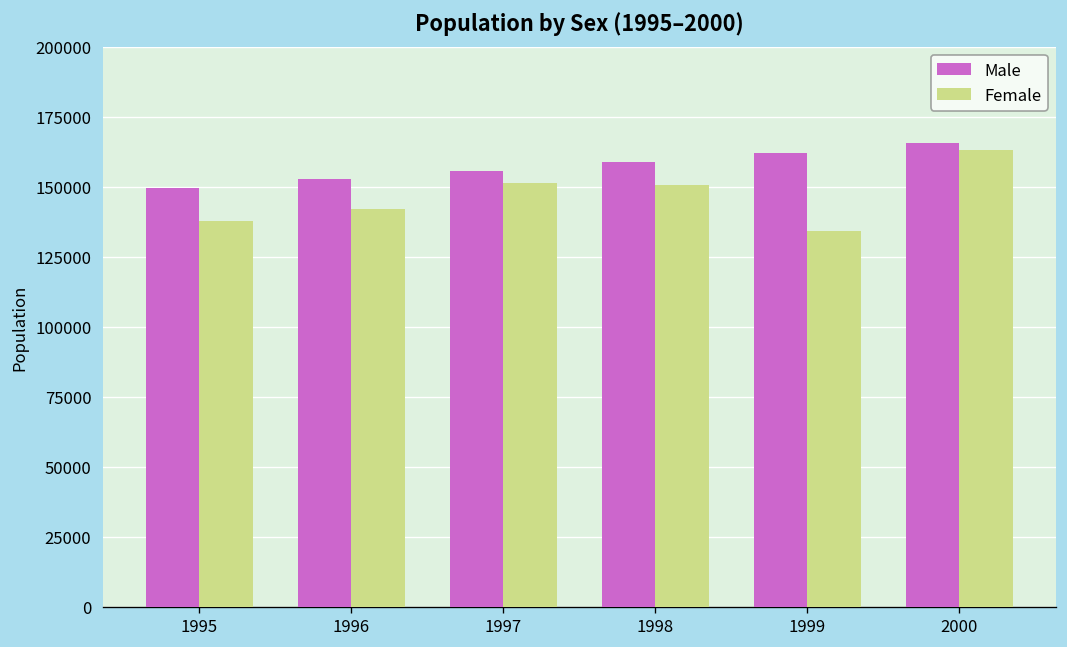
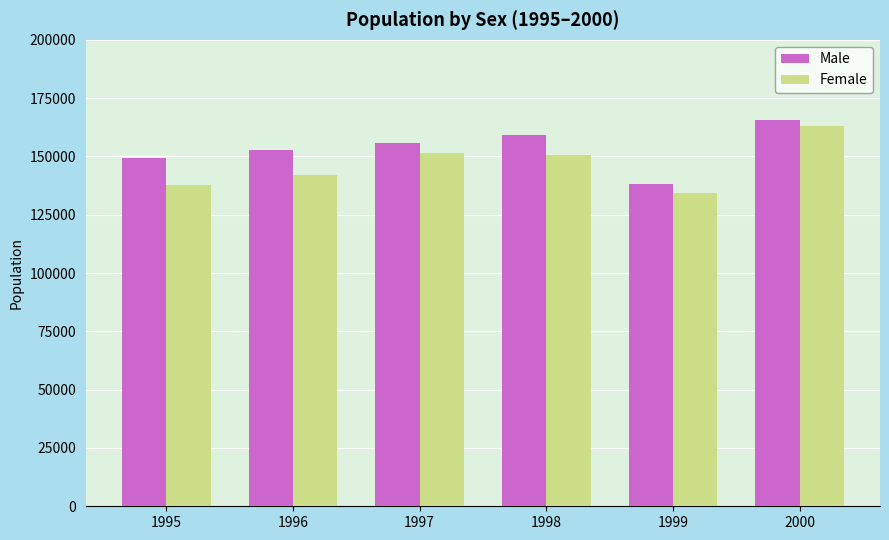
  {
    "Male": {
      "1995": 149000,
      "1996": 153000,
      "1997": 156000,
      "1998": 159000,
-     "1999": 162000,
+     "1999": 138000,
      "2000": 166000
    },
    "Female": {
      "1995": 138000,
      "1996": 142000,
      "1997": 151000,
      "1998": 151000,
      "1999": 134000,
      "2000": 163000
    }
  }
